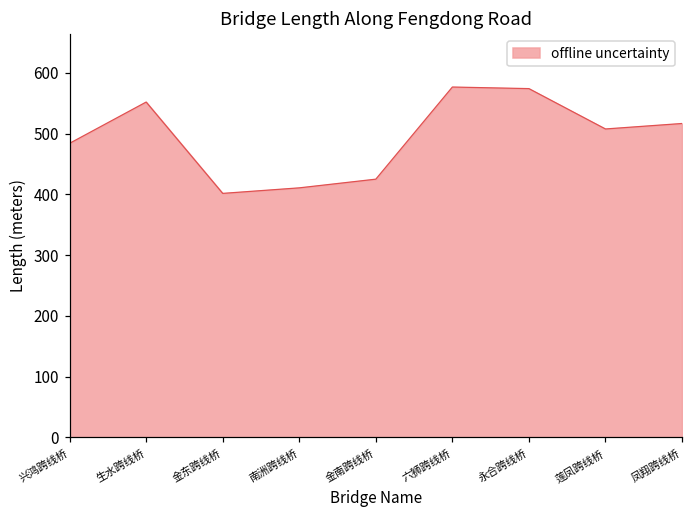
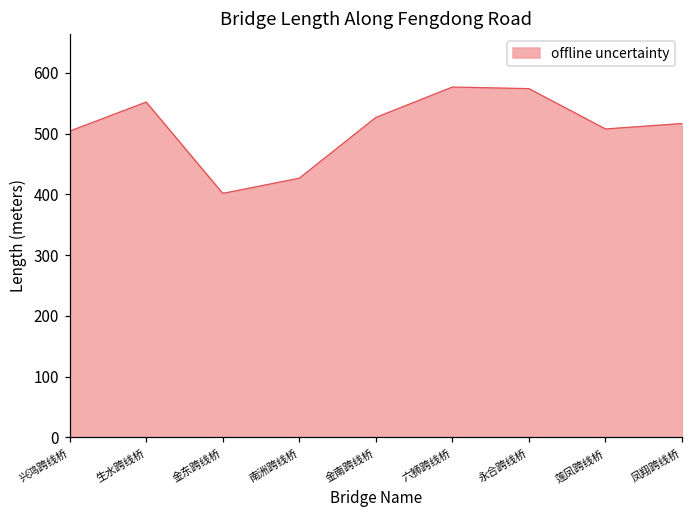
  {
-   "兴鸿跨线桥": 480,
+   "兴鸿跨线桥": 500,
    "生水跨线桥": 550,
    "金东跨线桥": 400,
-   "南洲跨线桥": 410,
-   "金南跨线桥": 430,
+   "南洲跨线桥": 430,
+   "金南跨线桥": 530,
    "六狮跨线桥": 580,
    "永合跨线桥": 570,
    "莲凤跨线桥": 510,
    "凤翔跨线桥": 520
  }
